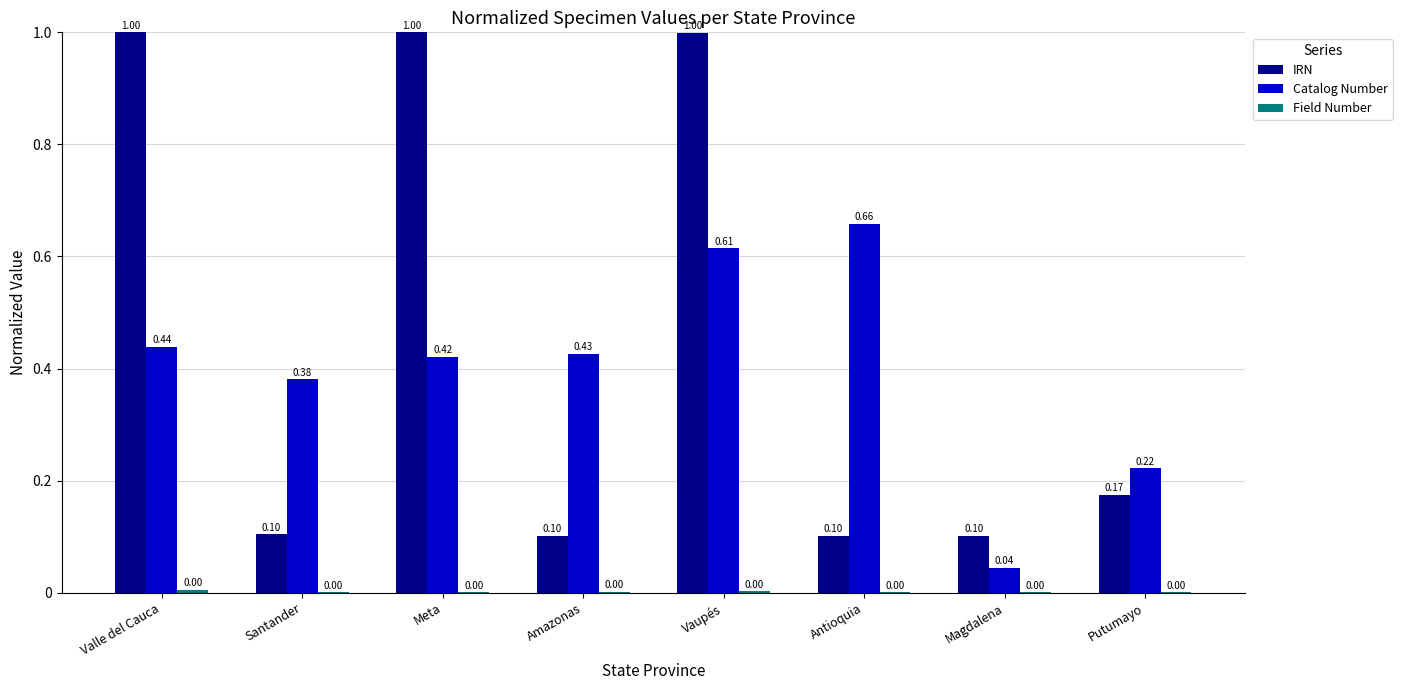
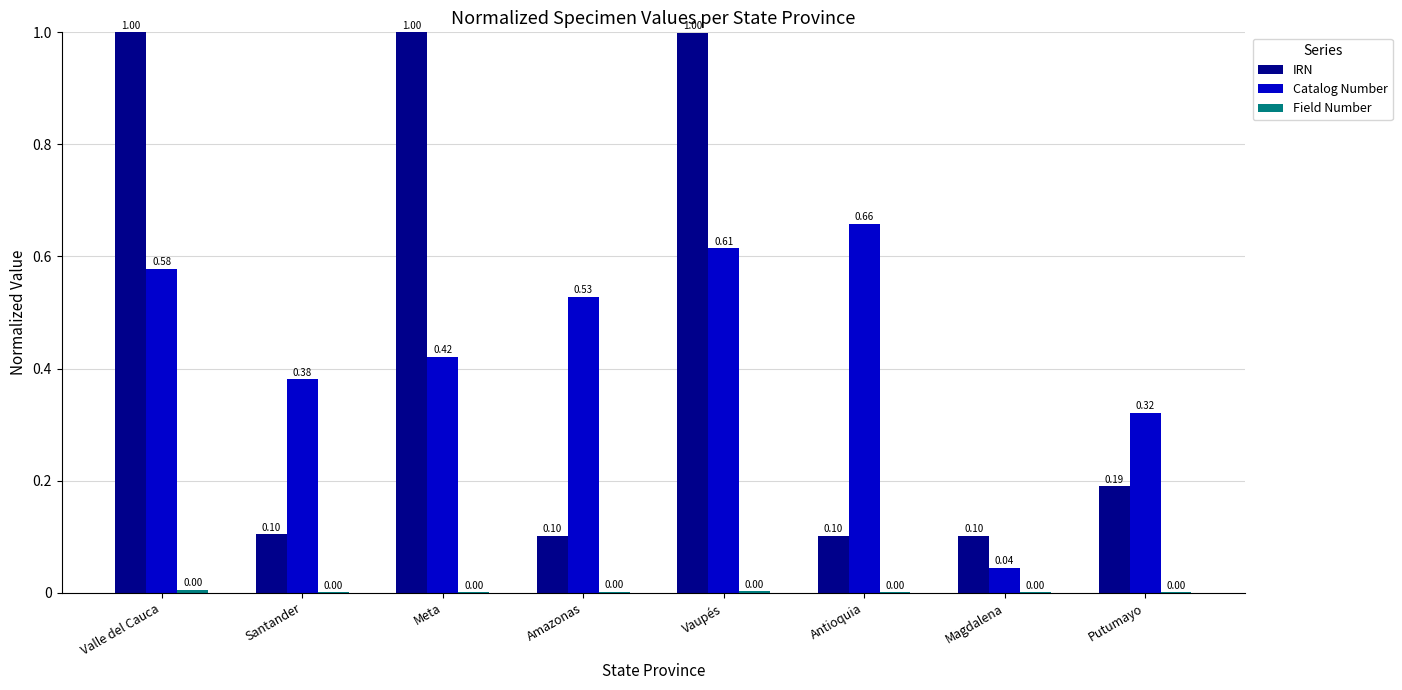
  {
    "IRN": {
      "Valle del Cauca": 1.00,
      "Santander": 0.10,
      "Meta": 1.00,
      "Amazonas": 0.10,
      "Vaupés": 1.00,
      "Antioquia": 0.10,
      "Magdalena": 0.10,
-     "Putumayo": 0.17
+     "Putumayo": 0.19
    },
    "Catalog Number": {
-     "Valle del Cauca": 0.44,
+     "Valle del Cauca": 0.58,
      "Santander": 0.38,
      "Meta": 0.42,
-     "Amazonas": 0.43,
+     "Amazonas": 0.53,
      "Vaupés": 0.61,
      "Antioquia": 0.66,
      "Magdalena": 0.04,
-     "Putumayo": 0.22
+     "Putumayo": 0.32
    },
    "Field Number": {
      "Valle del Cauca": 0.00,
      "Santander": 0.00,
      "Meta": 0.00,
      "Amazonas": 0.00,
      "Vaupés": 0.00,
      "Antioquia": 0.00,
      "Magdalena": 0.00,
      "Putumayo": 0.00
    }
  }
